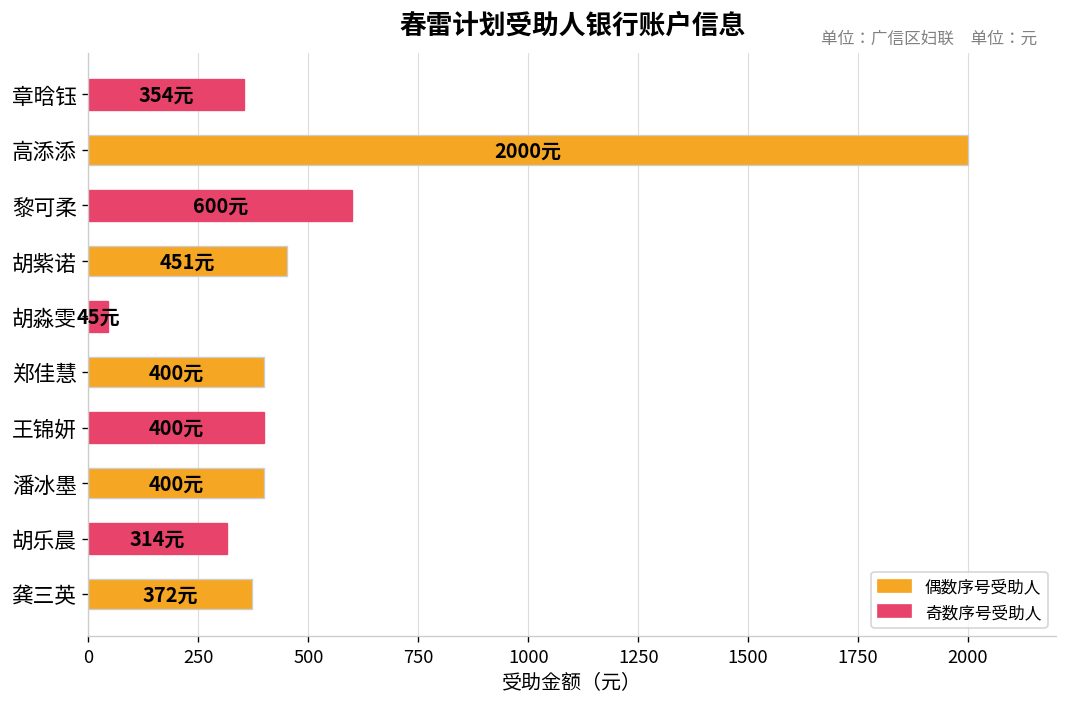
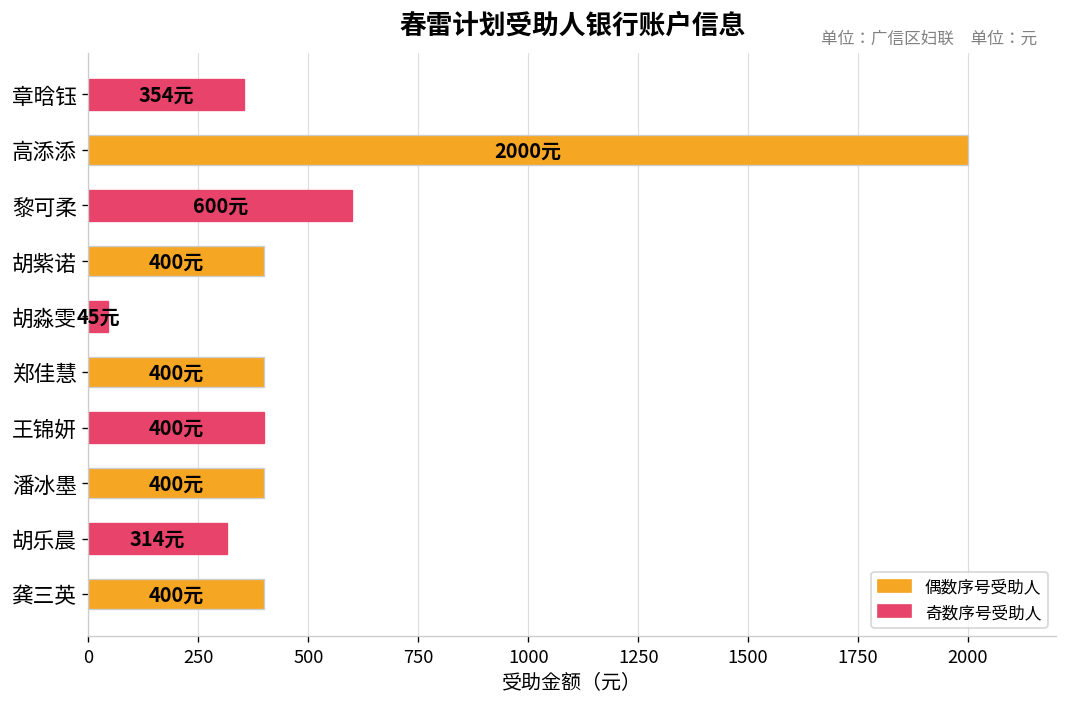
  {
    "章晗钰": "354元",
    "高添添": "2000元",
    "黎可柔": "600元",
-   "胡紫诺": "451元",
+   "胡紫诺": "400元",
    "胡淼雯": "45元",
    "郑佳慧": "400元",
    "王锦妍": "400元",
    "潘冰墨": "400元",
    "胡乐晨": "314元",
-   "龚三英": "372元"
+   "龚三英": "400元"
  }
